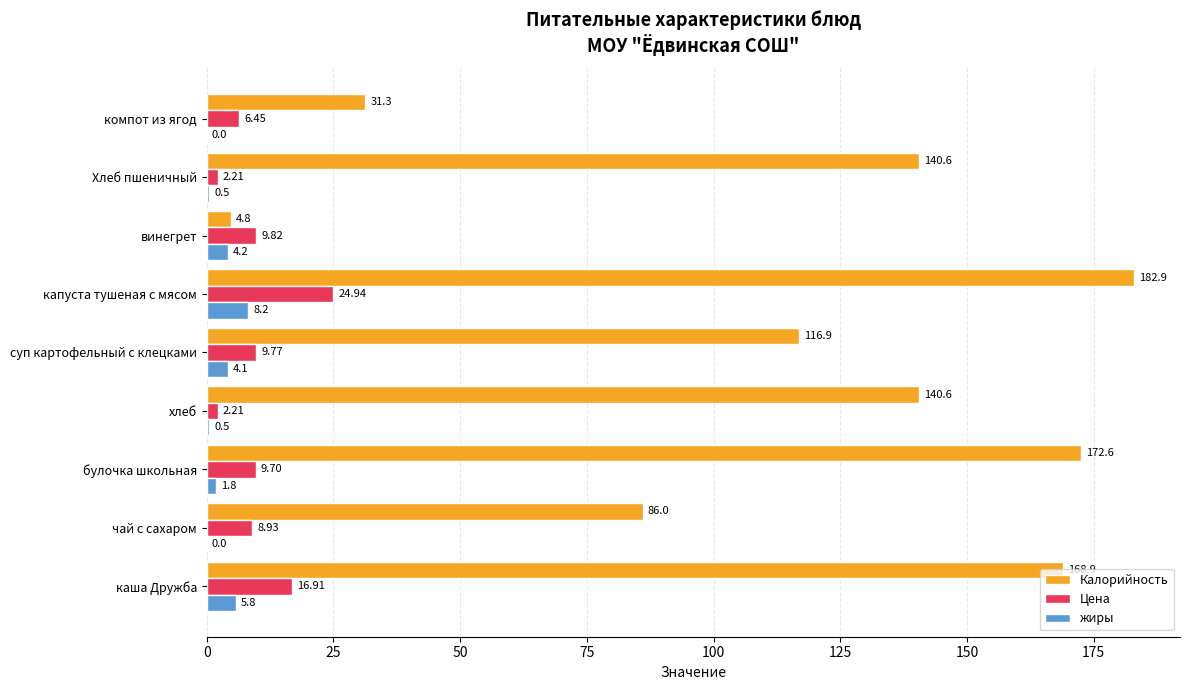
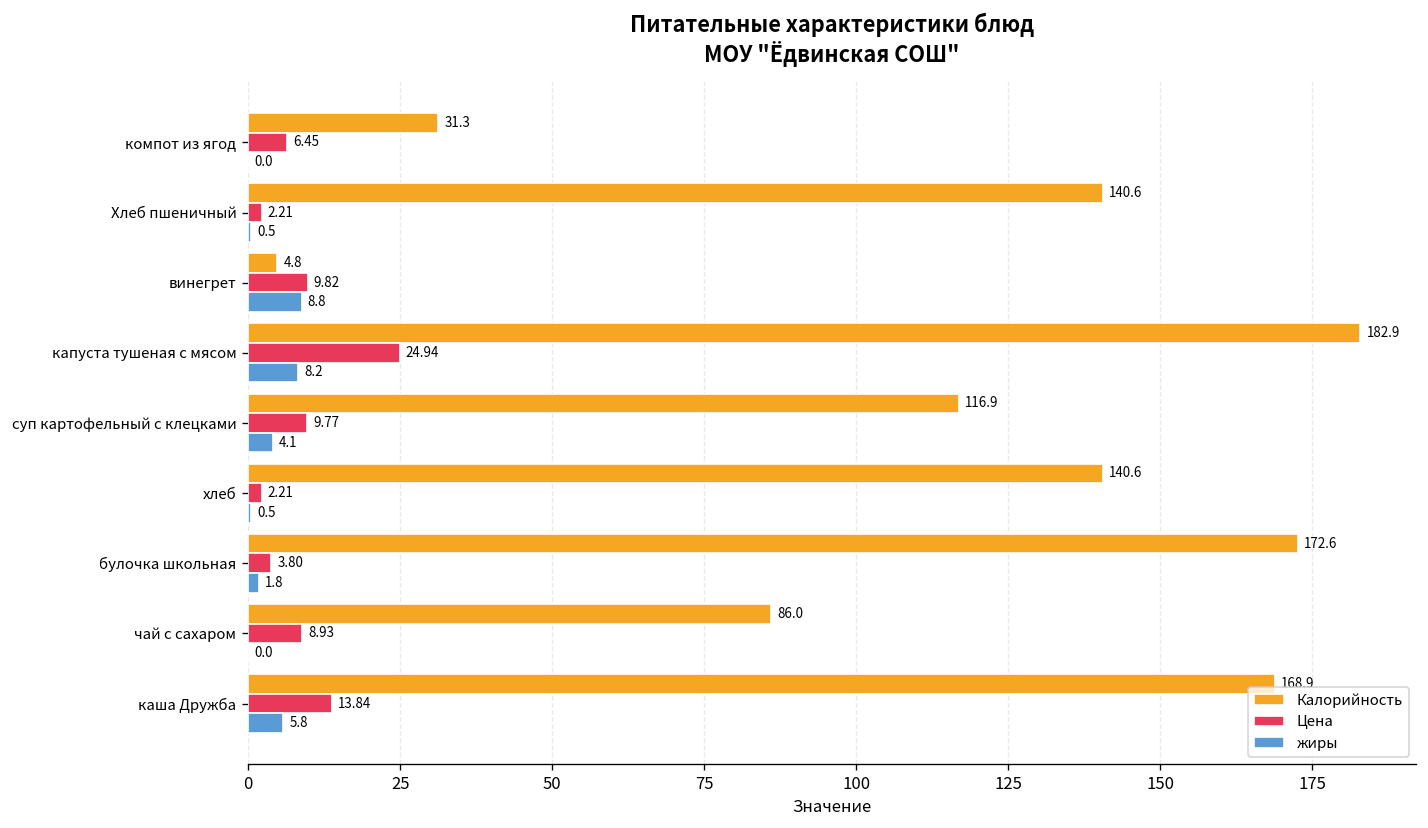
  {
    "Калорийность": {
      "компот из ягод": 31.3,
      "Хлеб пшеничный": 140.6,
      "винегрет": 4.8,
      "капуста тушеная с мясом": 182.9,
      "суп картофельный с клецками": 116.9,
      "хлеб": 140.6,
      "булочка школьная": 172.6,
      "чай с сахаром": 86.0
    },
    "Цена": {
      "компот из ягод": 6.45,
      "Хлеб пшеничный": 2.21,
      "винегрет": 9.82,
      "капуста тушеная с мясом": 24.94,
      "суп картофельный с клецками": 9.77,
      "хлеб": 2.21,
-     "булочка школьная": 9.70,
+     "булочка школьная": 3.80,
      "чай с сахаром": 8.93,
-     "каша Дружба": 16.91
+     "каша Дружба": 13.84
    },
    "жиры": {
      "компот из ягод": 0.0,
      "Хлеб пшеничный": 0.5,
-     "винегрет": 4.2,
+     "винегрет": 8.8,
      "капуста тушеная с мясом": 8.2,
      "суп картофельный с клецками": 4.1,
      "хлеб": 0.5,
      "булочка школьная": 1.8,
      "чай с сахаром": 0.0,
      "каша Дружба": 5.8
    }
  }
